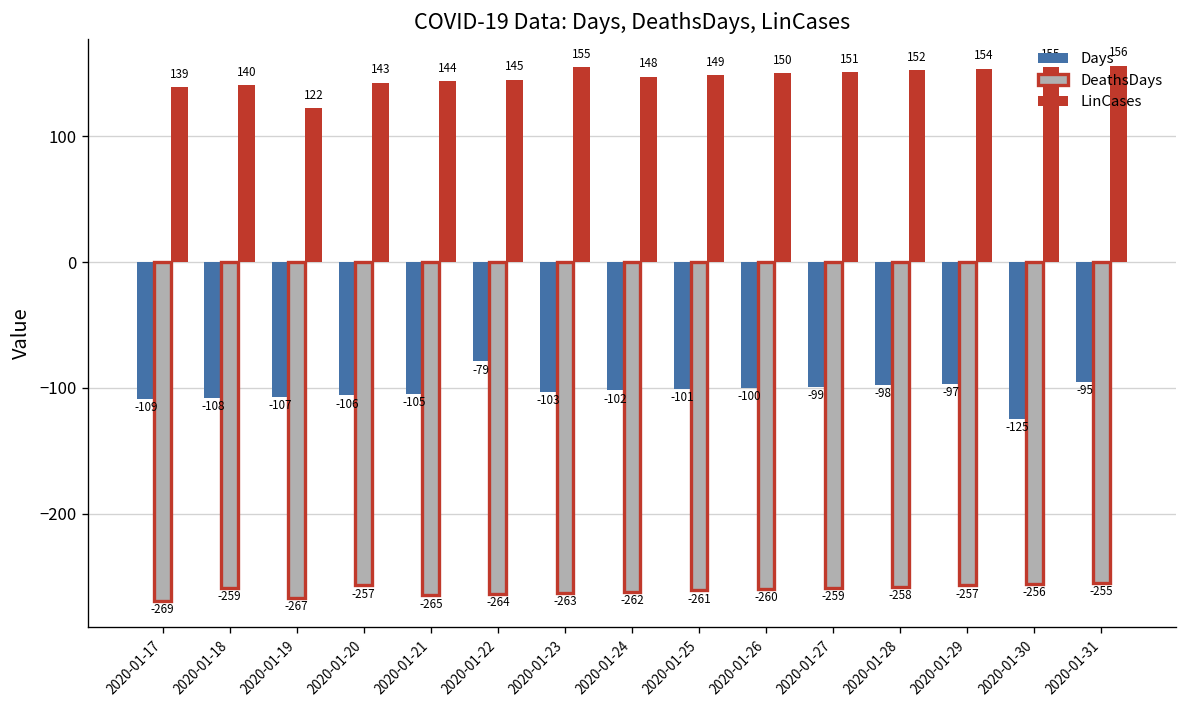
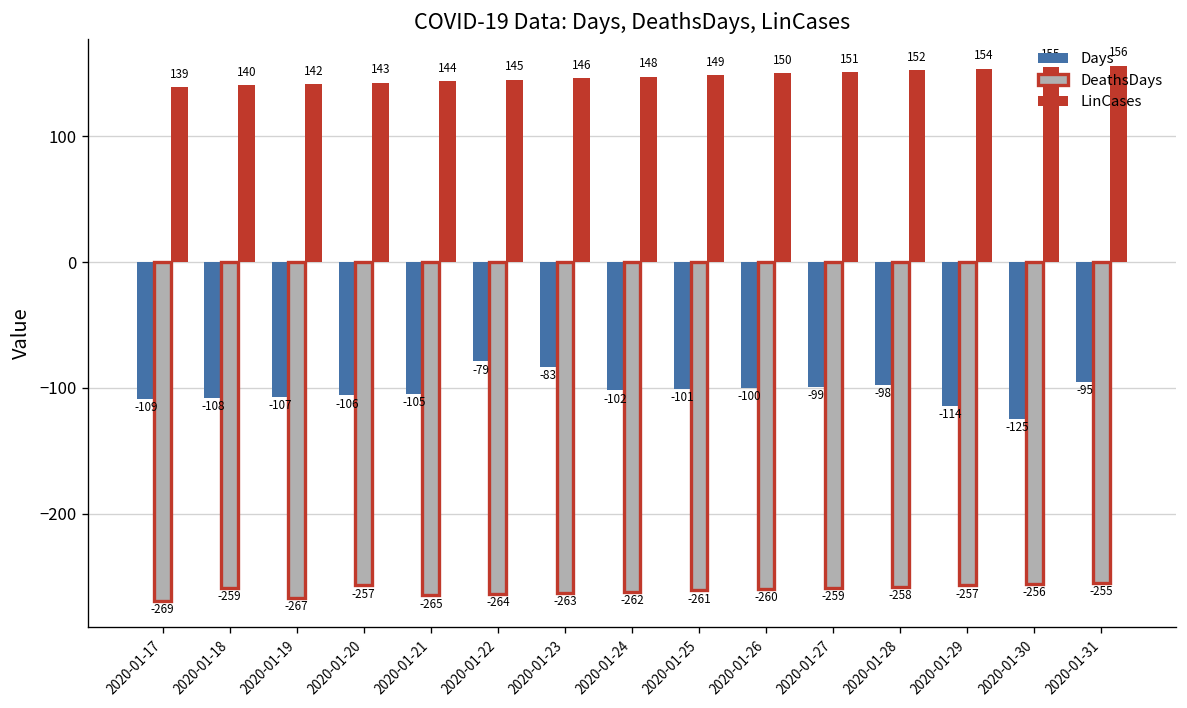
  {
    "Days": {
      "2020-01-17": -109,
      "2020-01-18": -108,
      "2020-01-19": -107,
      "2020-01-20": -106,
      "2020-01-21": -105,
      "2020-01-22": -79,
-     "2020-01-23": -103,
+     "2020-01-23": -83,
      "2020-01-24": -102,
      "2020-01-25": -101,
      "2020-01-26": -100,
      "2020-01-27": -99,
      "2020-01-28": -98,
-     "2020-01-29": -97,
+     "2020-01-29": -114,
      "2020-01-30": -125,
      "2020-01-31": -95
    },
    "DeathsDays": {
      "2020-01-17": -269,
      "2020-01-18": -259,
      "2020-01-19": -267,
      "2020-01-20": -257,
      "2020-01-21": -265,
      "2020-01-22": -264,
      "2020-01-23": -263,
      "2020-01-24": -262,
      "2020-01-25": -261,
      "2020-01-26": -260,
      "2020-01-27": -259,
      "2020-01-28": -258,
      "2020-01-29": -257,
      "2020-01-30": -256,
      "2020-01-31": -255
    },
    "LinCases": {
      "2020-01-17": 139,
      "2020-01-18": 140,
-     "2020-01-19": 122,
+     "2020-01-19": 142,
      "2020-01-20": 143,
      "2020-01-21": 144,
      "2020-01-22": 145,
-     "2020-01-23": 155,
+     "2020-01-23": 146,
      "2020-01-24": 148,
      "2020-01-25": 149,
      "2020-01-26": 150,
      "2020-01-27": 151,
      "2020-01-28": 152,
      "2020-01-29": 154,
      "2020-01-30": 155,
      "2020-01-31": 156
    }
  }
